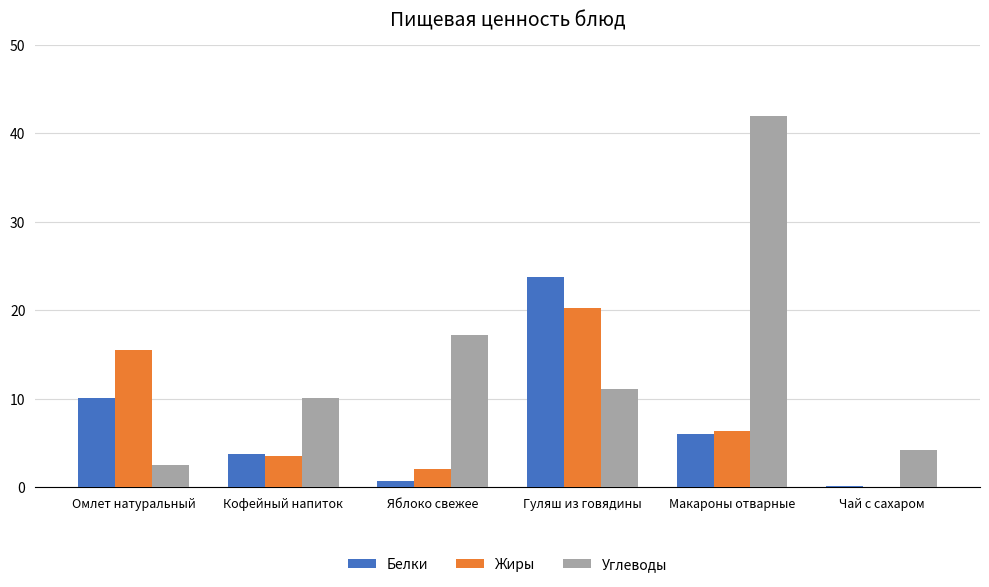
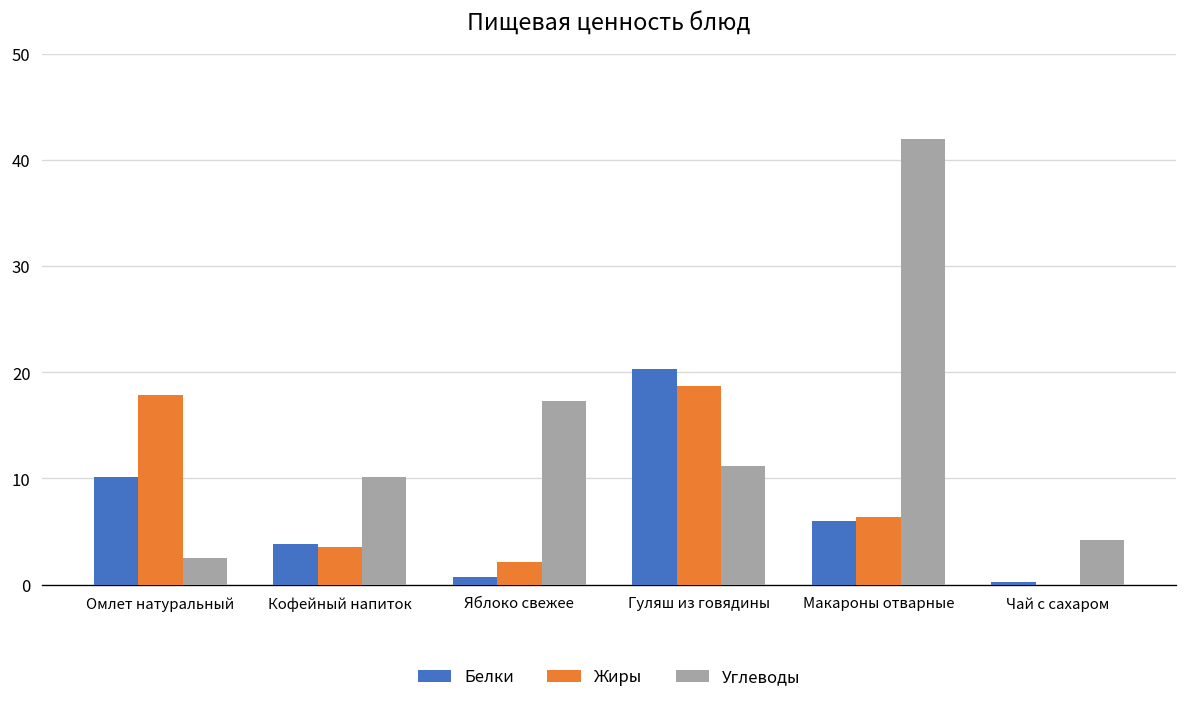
  {
    "Белки": {
      "Омлет натуральный": 10,
      "Кофейный напиток": 4,
      "Яблоко свежее": 1,
-     "Гуляш из говядины": 24,
+     "Гуляш из говядины": 20,
      "Макароны отварные": 6
    },
    "Жиры": {
-     "Омлет натуральный": 16,
+     "Омлет натуральный": 18,
      "Кофейный напиток": 4,
      "Яблоко свежее": 2,
-     "Гуляш из говядины": 20,
+     "Гуляш из говядины": 19,
      "Макароны отварные": 6,
      "Чай с сахаром": 0
    },
    "Углеводы": {
      "Омлет натуральный": 3,
      "Кофейный напиток": 10,
      "Яблоко свежее": 17,
      "Гуляш из говядины": 11,
      "Макароны отварные": 42,
      "Чай с сахаром": 4
    }
  }
